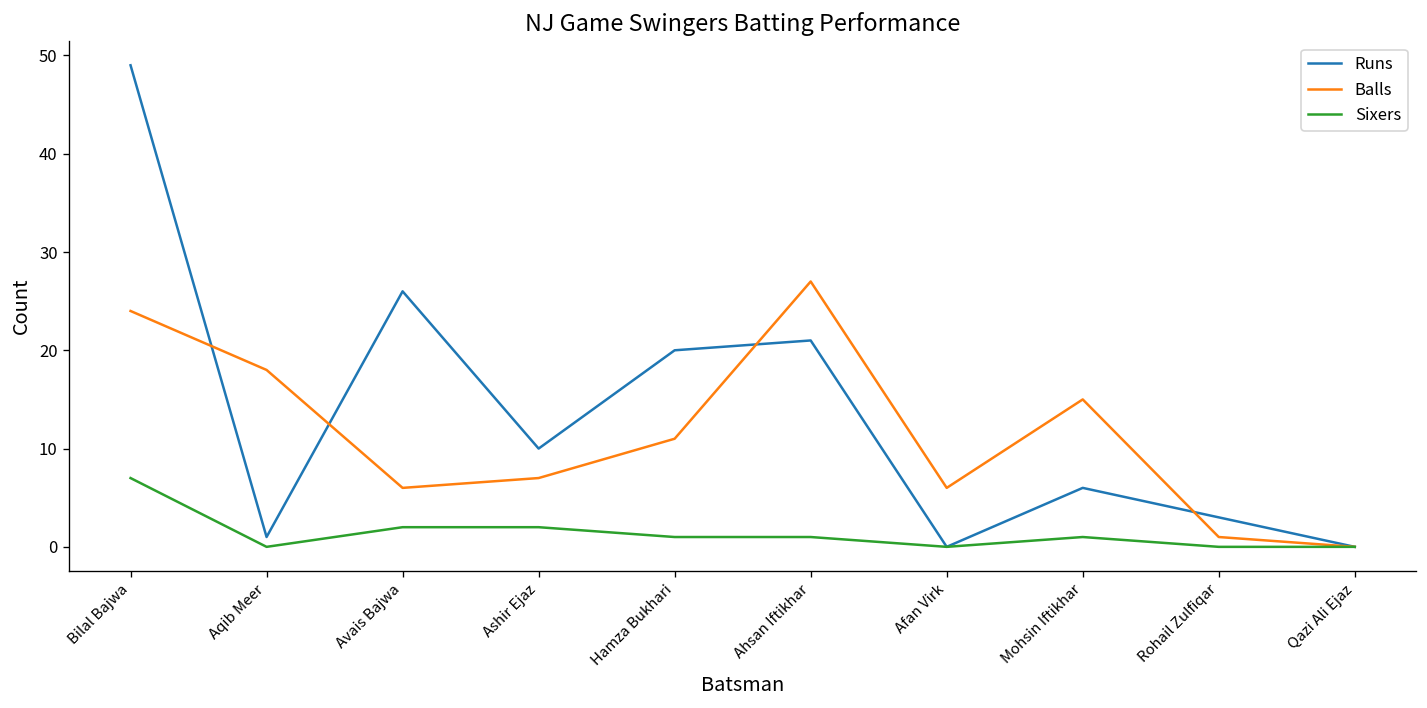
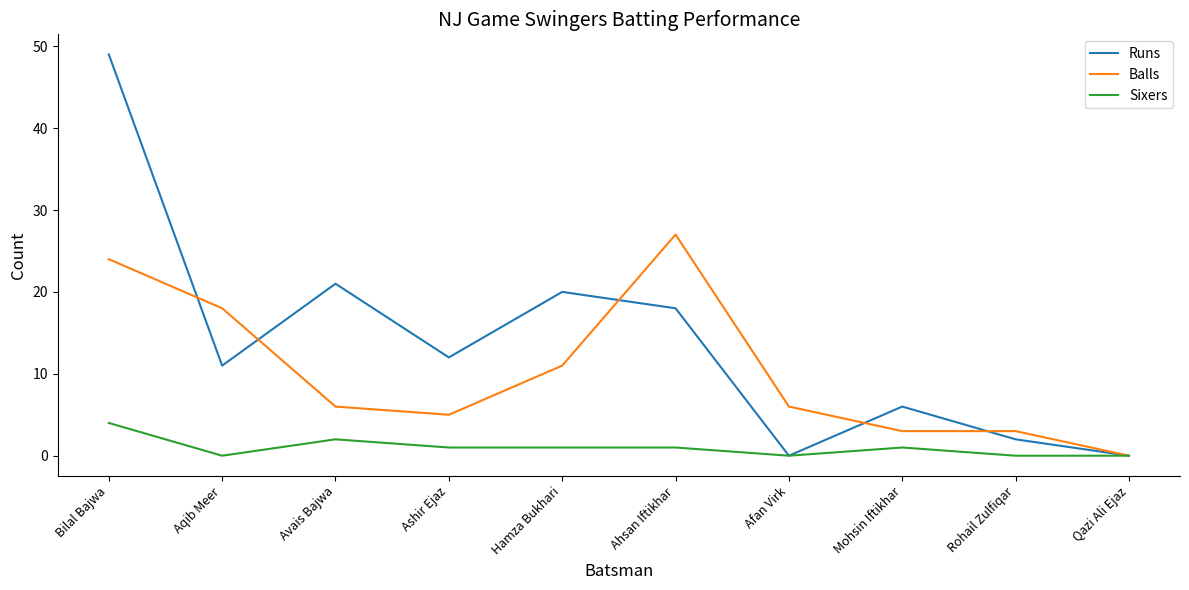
  {
    "Runs": {
      "Bilal Bajwa": 49,
-     "Aqib Meer": 1,
-     "Avais Bajwa": 26,
-     "Ashir Ejaz": 10,
+     "Aqib Meer": 11,
+     "Avais Bajwa": 21,
+     "Ashir Ejaz": 12,
      "Hamza Bukhari": 20,
-     "Ahsan Iftikhar": 21,
+     "Ahsan Iftikhar": 18,
      "Mohsin Iftikhar": 6,
-     "Rohail Zulfiqar": 3
+     "Rohail Zulfiqar": 2
    },
    "Balls": {
      "Bilal Bajwa": 24,
      "Aqib Meer": 18,
      "Avais Bajwa": 6,
-     "Ashir Ejaz": 7,
+     "Ashir Ejaz": 5,
      "Hamza Bukhari": 11,
      "Ahsan Iftikhar": 27,
      "Afan Virk": 6,
-     "Mohsin Iftikhar": 15,
-     "Rohail Zulfiqar": 1
+     "Mohsin Iftikhar": 3,
+     "Rohail Zulfiqar": 3
    },
    "Sixers": {
-     "Bilal Bajwa": 7,
+     "Bilal Bajwa": 4,
      "Aqib Meer": 0,
      "Avais Bajwa": 2,
-     "Ashir Ejaz": 2,
+     "Ashir Ejaz": 1,
      "Hamza Bukhari": 1,
      "Ahsan Iftikhar": 1,
      "Mohsin Iftikhar": 1,
      "Rohail Zulfiqar": 0
    }
  }
